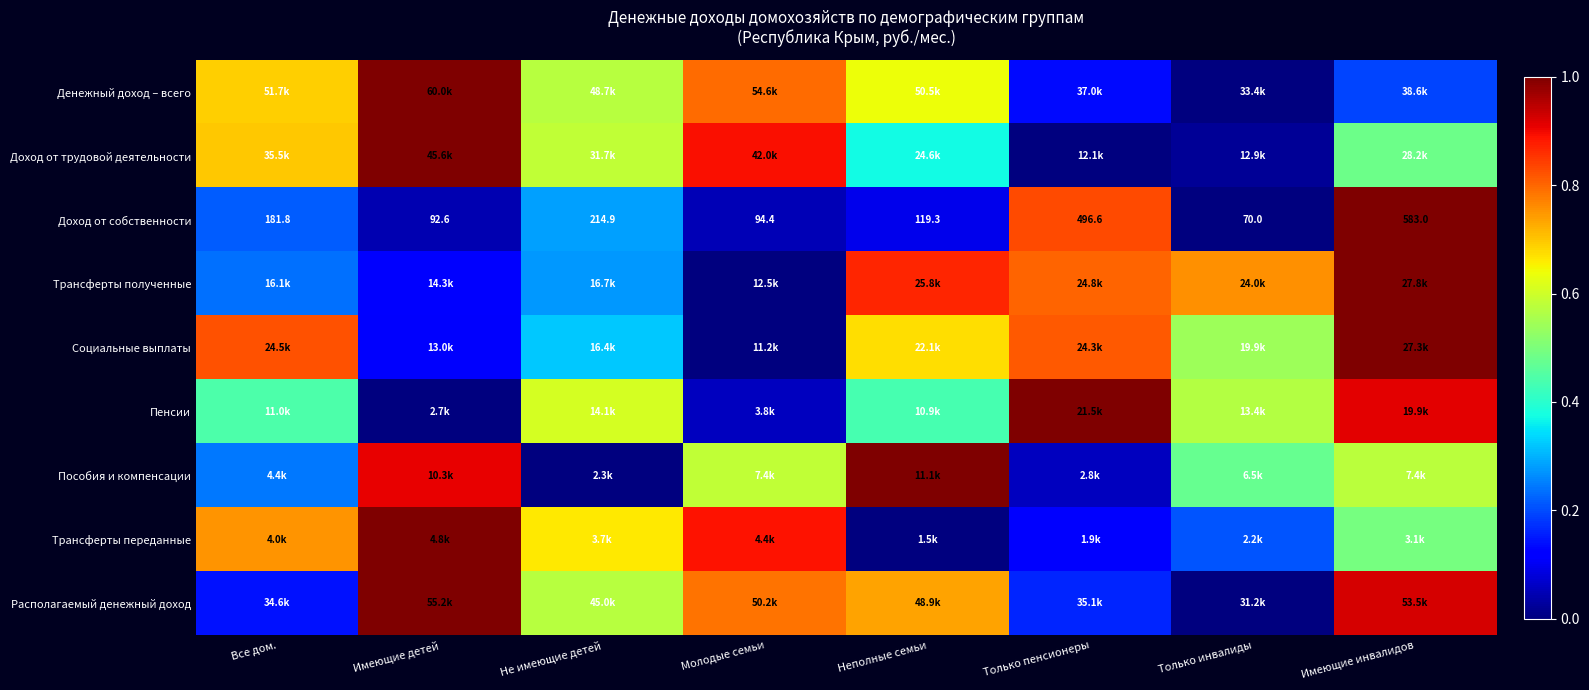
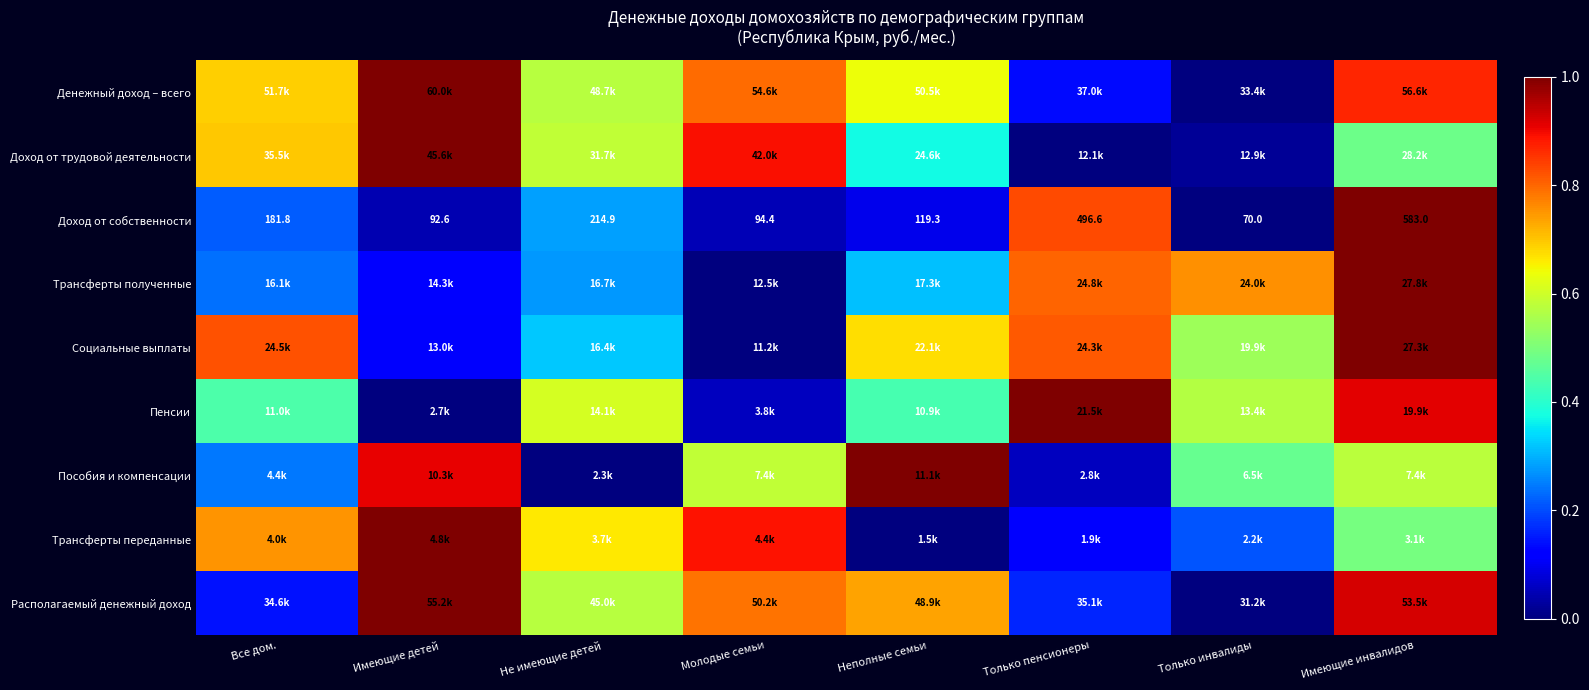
  {
    "Денежный доход – всего": {
      "Все дом.": "51.7k",
      "Имеющие детей": "60.0k",
      "Не имеющие детей": "48.7k",
      "Молодые семьи": "54.6k",
      "Неполные семьи": "50.5k",
      "Только пенсионеры": "37.0k",
      "Только инвалиды": "33.4k",
-     "Имеющие инвалидов": "38.6k"
+     "Имеющие инвалидов": "56.6k"
    },
    "Доход от трудовой деятельности": {
      "Все дом.": "35.5k",
      "Имеющие детей": "45.6k",
      "Не имеющие детей": "31.7k",
      "Молодые семьи": "42.0k",
      "Неполные семьи": "24.6k",
      "Только пенсионеры": "12.1k",
      "Только инвалиды": "12.9k",
      "Имеющие инвалидов": "28.2k"
    },
    "Доход от собственности": {
      "Все дом.": "181.8",
      "Имеющие детей": "92.6",
      "Не имеющие детей": "214.9",
      "Молодые семьи": "94.4",
      "Неполные семьи": "119.3",
      "Только пенсионеры": "496.6",
      "Только инвалиды": "70.0",
      "Имеющие инвалидов": "583.0"
    },
    "Трансферты полученные": {
      "Все дом.": "16.1k",
      "Имеющие детей": "14.3k",
      "Не имеющие детей": "16.7k",
      "Молодые семьи": "12.5k",
-     "Неполные семьи": "25.8k",
+     "Неполные семьи": "17.3k",
      "Только пенсионеры": "24.8k",
      "Только инвалиды": "24.0k",
      "Имеющие инвалидов": "27.8k"
    },
    "Социальные выплаты": {
      "Все дом.": "24.5k",
      "Имеющие детей": "13.0k",
      "Не имеющие детей": "16.4k",
      "Молодые семьи": "11.2k",
      "Неполные семьи": "22.1k",
      "Только пенсионеры": "24.3k",
      "Только инвалиды": "19.9k",
      "Имеющие инвалидов": "27.3k"
    },
    "Пенсии": {
      "Все дом.": "11.0k",
      "Имеющие детей": "2.7k",
      "Не имеющие детей": "14.1k",
      "Молодые семьи": "3.8k",
      "Неполные семьи": "10.9k",
      "Только пенсионеры": "21.5k",
      "Только инвалиды": "13.4k",
      "Имеющие инвалидов": "19.9k"
    },
    "Пособия и компенсации": {
      "Все дом.": "4.4k",
      "Имеющие детей": "10.3k",
      "Не имеющие детей": "2.3k",
      "Молодые семьи": "7.4k",
      "Неполные семьи": "11.1k",
      "Только пенсионеры": "2.8k",
      "Только инвалиды": "6.5k",
      "Имеющие инвалидов": "7.4k"
    },
    "Трансферты переданные": {
      "Все дом.": "4.0k",
      "Имеющие детей": "4.8k",
      "Не имеющие детей": "3.7k",
      "Молодые семьи": "4.4k",
      "Неполные семьи": "1.5k",
      "Только пенсионеры": "1.9k",
      "Только инвалиды": "2.2k",
      "Имеющие инвалидов": "3.1k"
    },
    "Располагаемый денежный доход": {
      "Все дом.": "34.6k",
      "Имеющие детей": "55.2k",
      "Не имеющие детей": "45.0k",
      "Молодые семьи": "50.2k",
      "Неполные семьи": "48.9k",
      "Только пенсионеры": "35.1k",
      "Только инвалиды": "31.2k",
      "Имеющие инвалидов": "53.5k"
    }
  }
